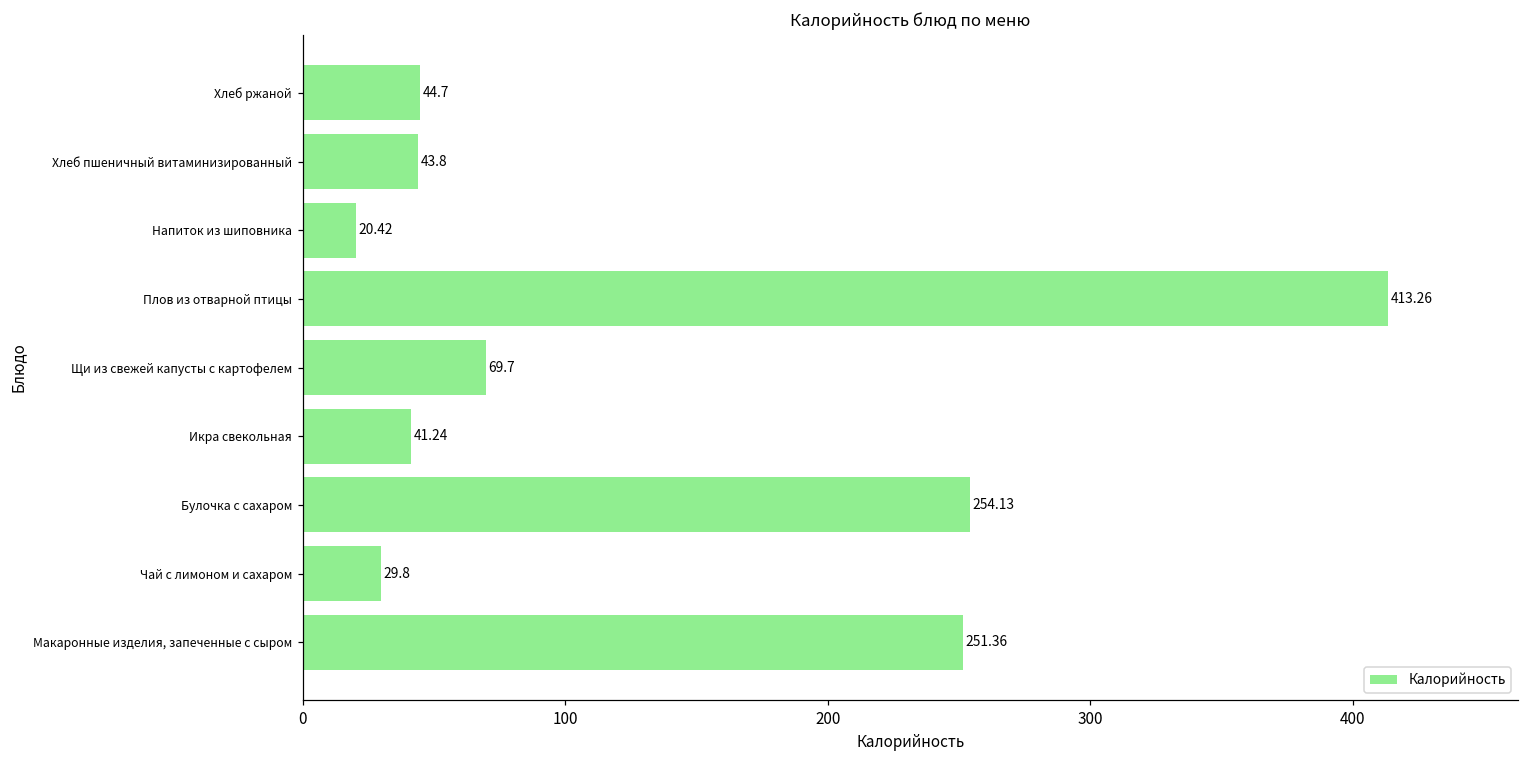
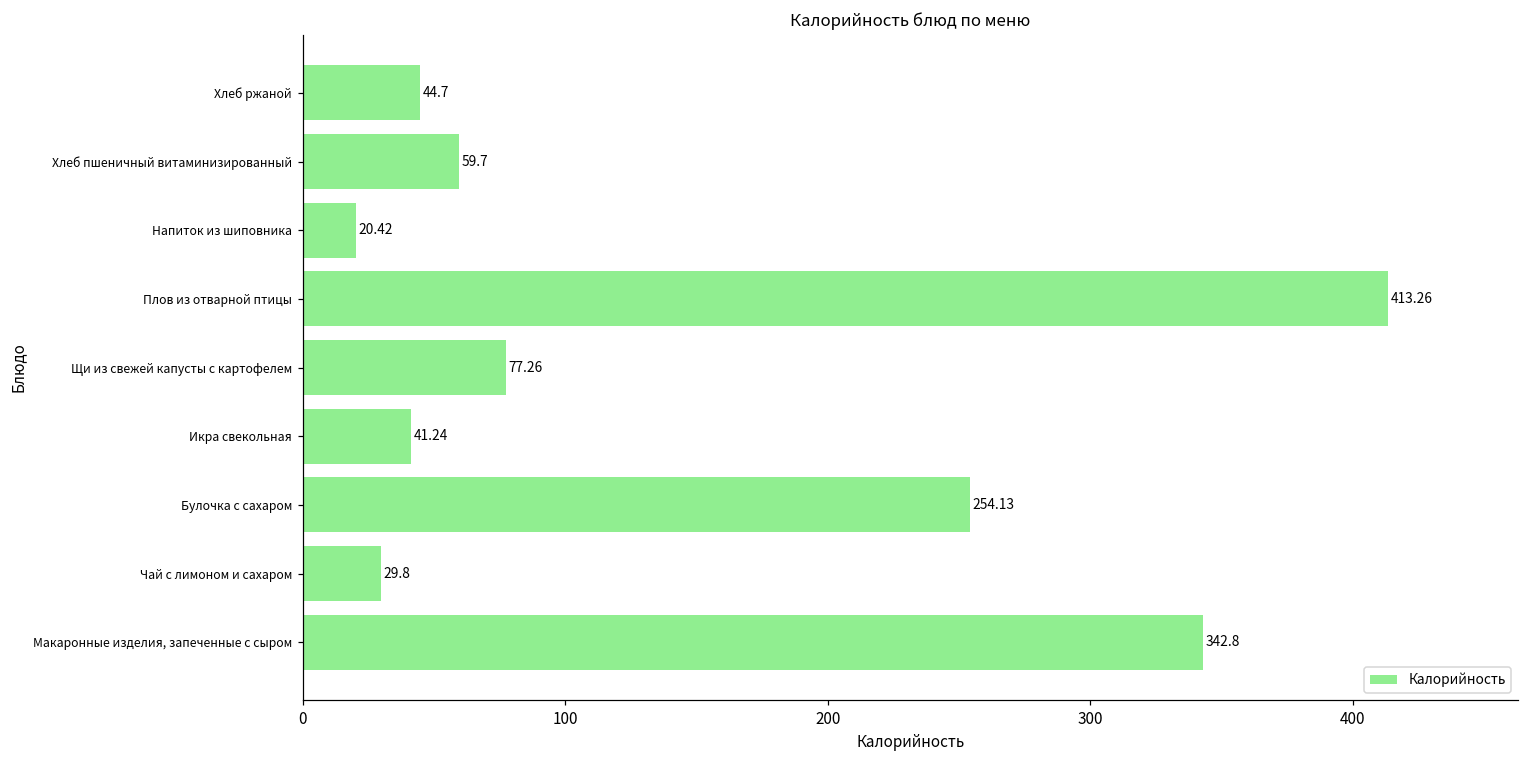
  {
    "Хлеб ржаной": 44.7,
-   "Хлеб пшеничный витаминизированный": 43.8,
+   "Хлеб пшеничный витаминизированный": 59.7,
    "Напиток из шиповника": 20.42,
    "Плов из отварной птицы": 413.26,
-   "Щи из свежей капусты с картофелем": 69.7,
+   "Щи из свежей капусты с картофелем": 77.26,
    "Икра свекольная": 41.24,
    "Булочка с сахаром": 254.13,
    "Чай с лимоном и сахаром": 29.8,
-   "Макаронные изделия, запеченные с сыром": 251.36
+   "Макаронные изделия, запеченные с сыром": 342.8
  }
